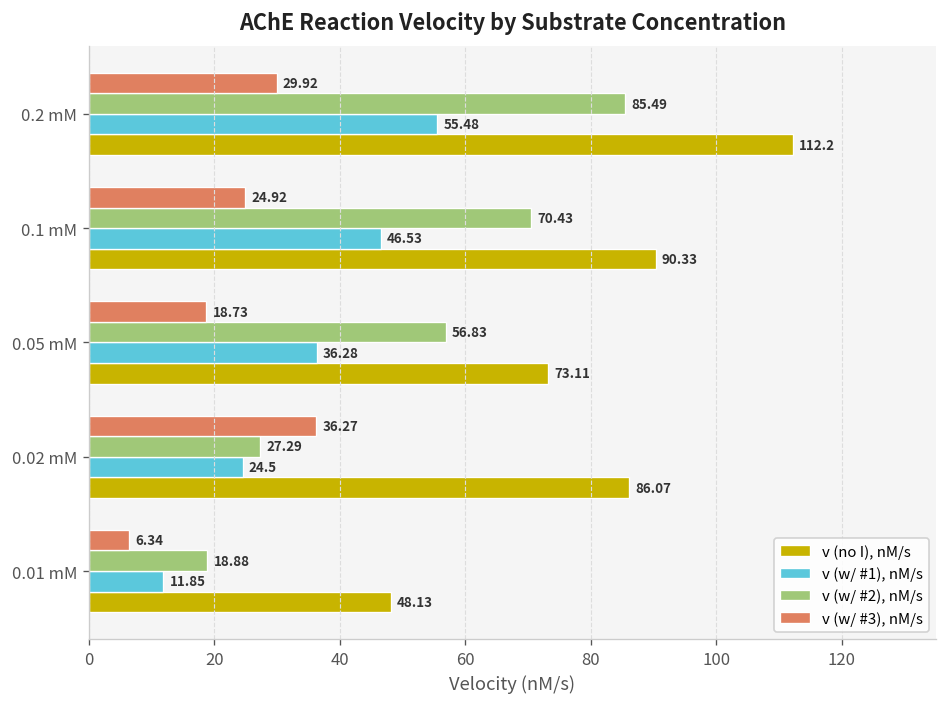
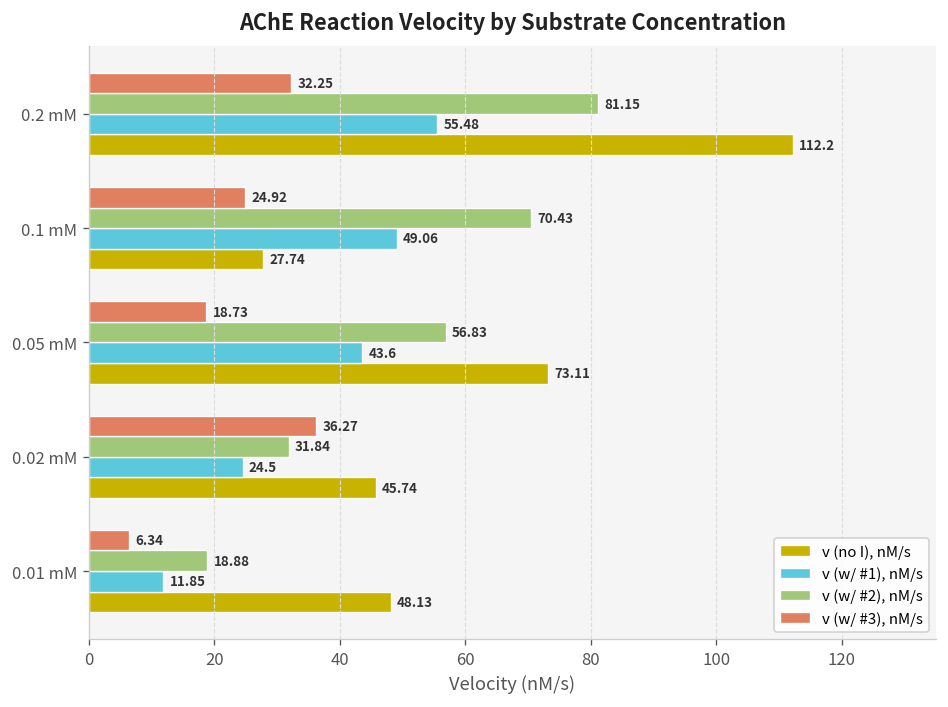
  {
    "v (no I), nM/s": {
      "0.2 mM": 112.2,
-     "0.1 mM": 90.33,
+     "0.1 mM": 27.74,
      "0.05 mM": 73.11,
-     "0.02 mM": 86.07,
+     "0.02 mM": 45.74,
      "0.01 mM": 48.13
    },
    "v (w/ #1), nM/s": {
      "0.2 mM": 55.48,
-     "0.1 mM": 46.53,
-     "0.05 mM": 36.28,
+     "0.1 mM": 49.06,
+     "0.05 mM": 43.6,
      "0.02 mM": 24.5,
      "0.01 mM": 11.85
    },
    "v (w/ #2), nM/s": {
-     "0.2 mM": 85.49,
+     "0.2 mM": 81.15,
      "0.1 mM": 70.43,
      "0.05 mM": 56.83,
-     "0.02 mM": 27.29,
+     "0.02 mM": 31.84,
      "0.01 mM": 18.88
    },
    "v (w/ #3), nM/s": {
-     "0.2 mM": 29.92,
+     "0.2 mM": 32.25,
      "0.1 mM": 24.92,
      "0.05 mM": 18.73,
      "0.02 mM": 36.27,
      "0.01 mM": 6.34
    }
  }
